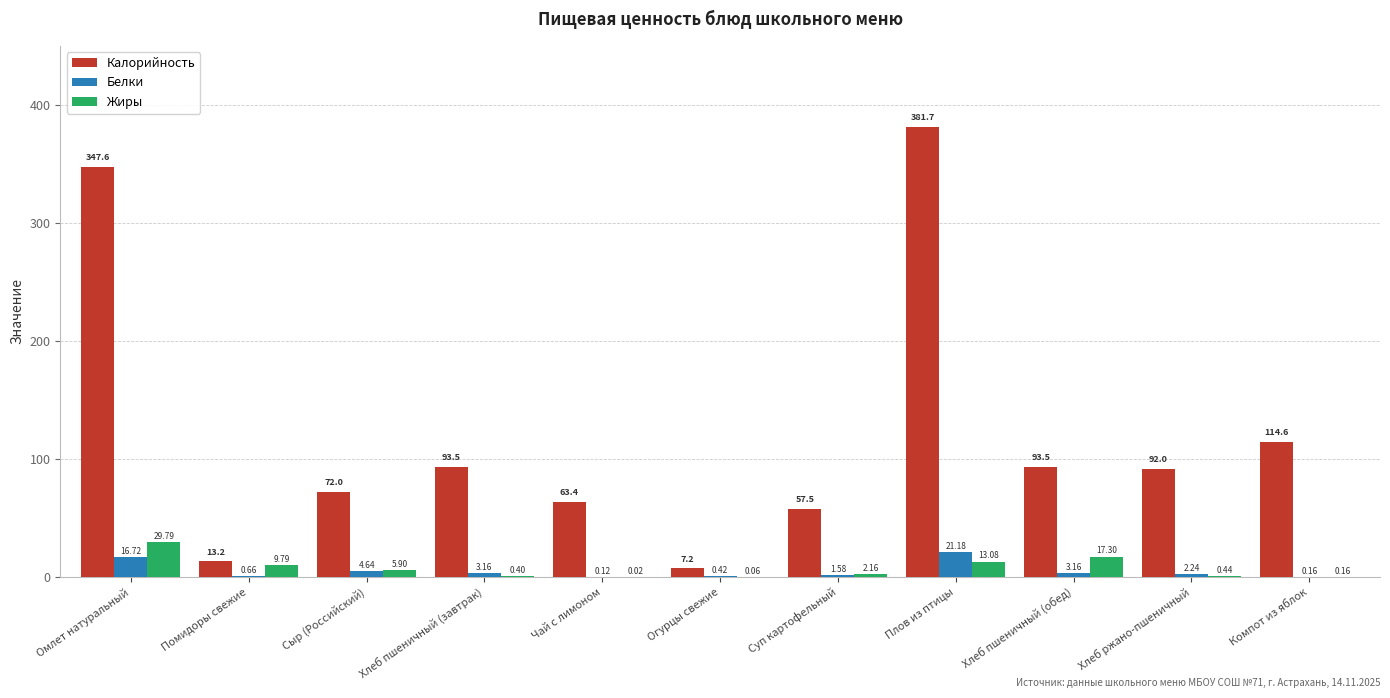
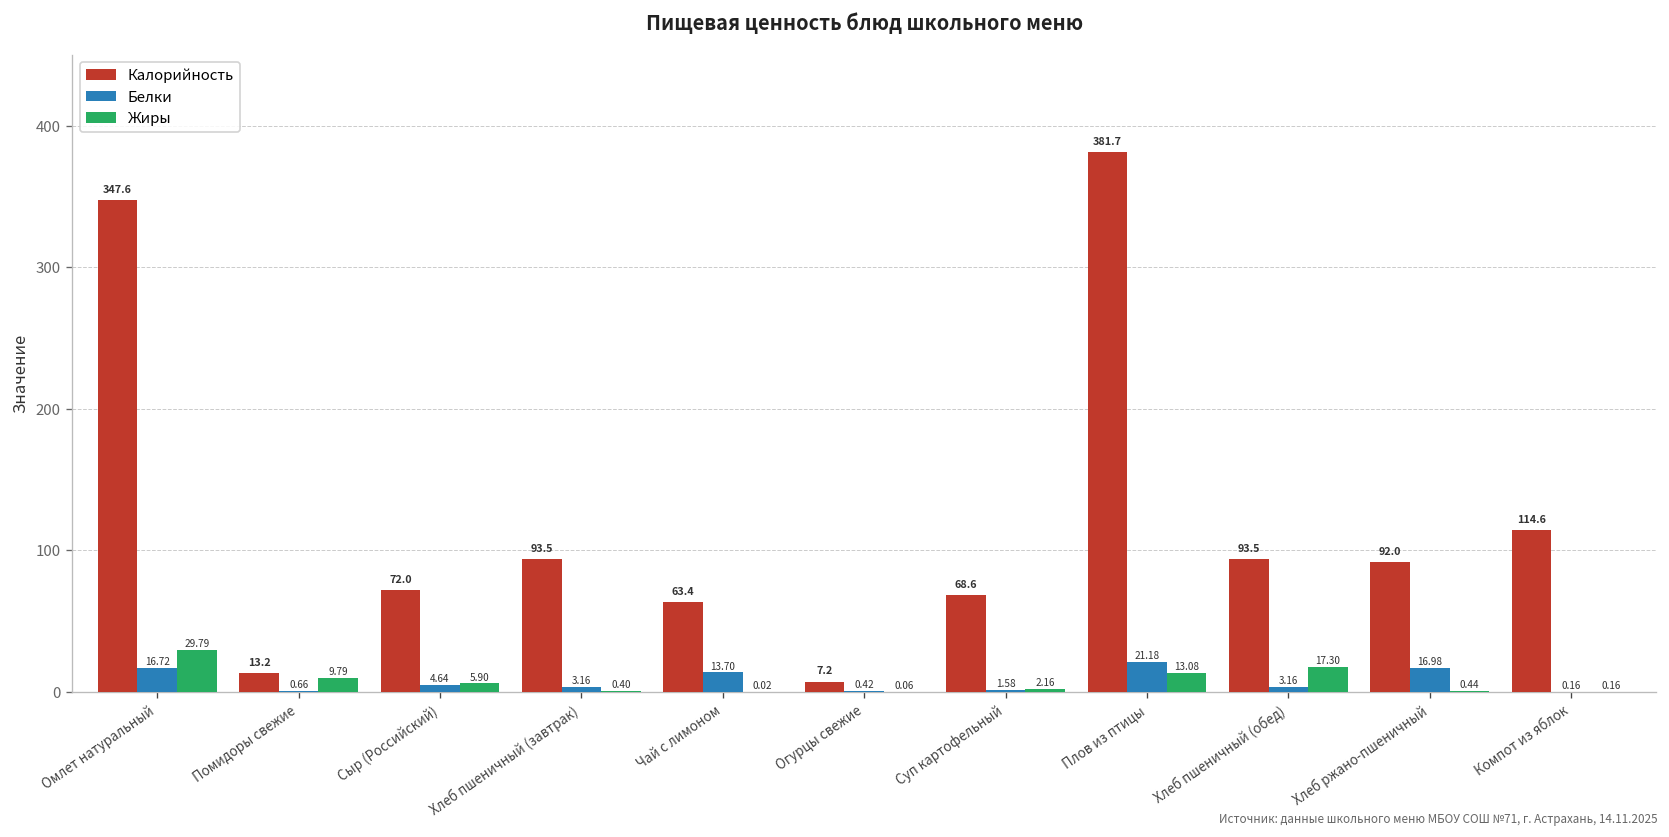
  {
    "Калорийность": {
      "Омлет натуральный": 347.6,
      "Помидоры свежие": 13.2,
      "Сыр (Российский)": 72.0,
      "Хлеб пшеничный (завтрак)": 93.5,
      "Чай с лимоном": 63.4,
      "Огурцы свежие": 7.2,
-     "Суп картофельный": 57.5,
+     "Суп картофельный": 68.6,
      "Плов из птицы": 381.7,
      "Хлеб пшеничный (обед)": 93.5,
      "Хлеб ржано-пшеничный": 92.0,
      "Компот из яблок": 114.6
    },
    "Белки": {
      "Омлет натуральный": 16.72,
      "Помидоры свежие": 0.66,
      "Сыр (Российский)": 4.64,
      "Хлеб пшеничный (завтрак)": 3.16,
-     "Чай с лимоном": 0.12,
+     "Чай с лимоном": 13.70,
      "Огурцы свежие": 0.42,
      "Суп картофельный": 1.58,
      "Плов из птицы": 21.18,
      "Хлеб пшеничный (обед)": 3.16,
-     "Хлеб ржано-пшеничный": 2.24,
+     "Хлеб ржано-пшеничный": 16.98,
      "Компот из яблок": 0.16
    },
    "Жиры": {
      "Омлет натуральный": 29.79,
      "Помидоры свежие": 9.79,
      "Сыр (Российский)": 5.90,
      "Хлеб пшеничный (завтрак)": 0.40,
      "Чай с лимоном": 0.02,
      "Огурцы свежие": 0.06,
      "Суп картофельный": 2.16,
      "Плов из птицы": 13.08,
      "Хлеб пшеничный (обед)": 17.30,
      "Хлеб ржано-пшеничный": 0.44,
      "Компот из яблок": 0.16
    }
  }
